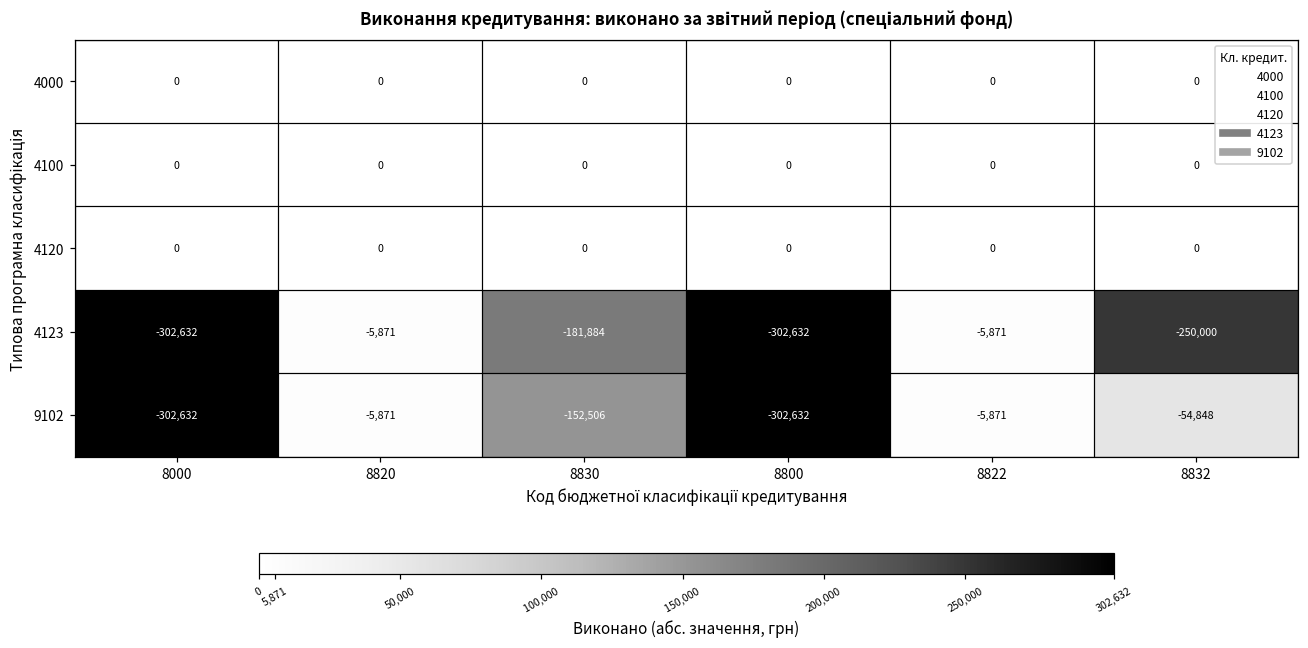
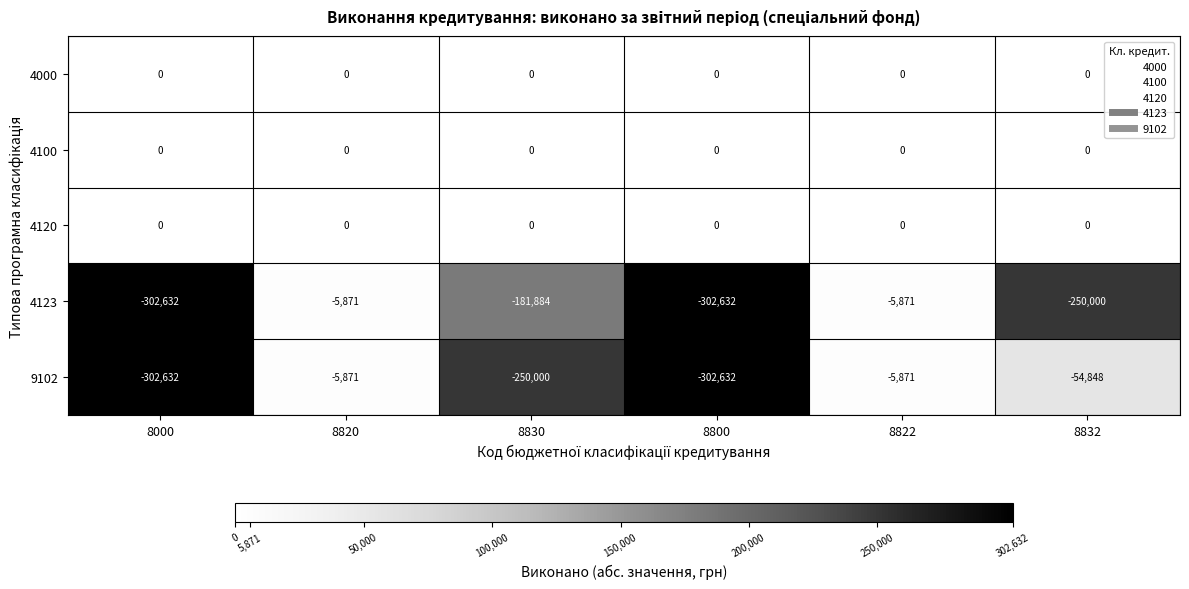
  {
    "4000": {
      "8000": "0",
      "8820": "0",
      "8830": "0",
      "8800": "0",
      "8822": "0",
      "8832": "0"
    },
    "4100": {
      "8000": "0",
      "8820": "0",
      "8830": "0",
      "8800": "0",
      "8822": "0",
      "8832": "0"
    },
    "4120": {
      "8000": "0",
      "8820": "0",
      "8830": "0",
      "8800": "0",
      "8822": "0",
      "8832": "0"
    },
    "4123": {
      "8000": "-302,632",
      "8820": "-5,871",
      "8830": "-181,884",
      "8800": "-302,632",
      "8822": "-5,871",
      "8832": "-250,000"
    },
    "9102": {
      "8000": "-302,632",
      "8820": "-5,871",
-     "8830": "-152,506",
+     "8830": "-250,000",
      "8800": "-302,632",
      "8822": "-5,871",
      "8832": "-54,848"
    }
  }
